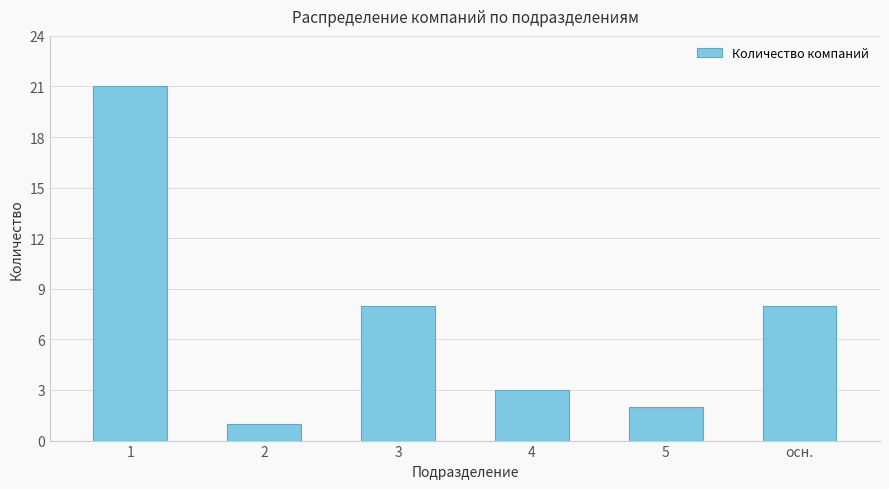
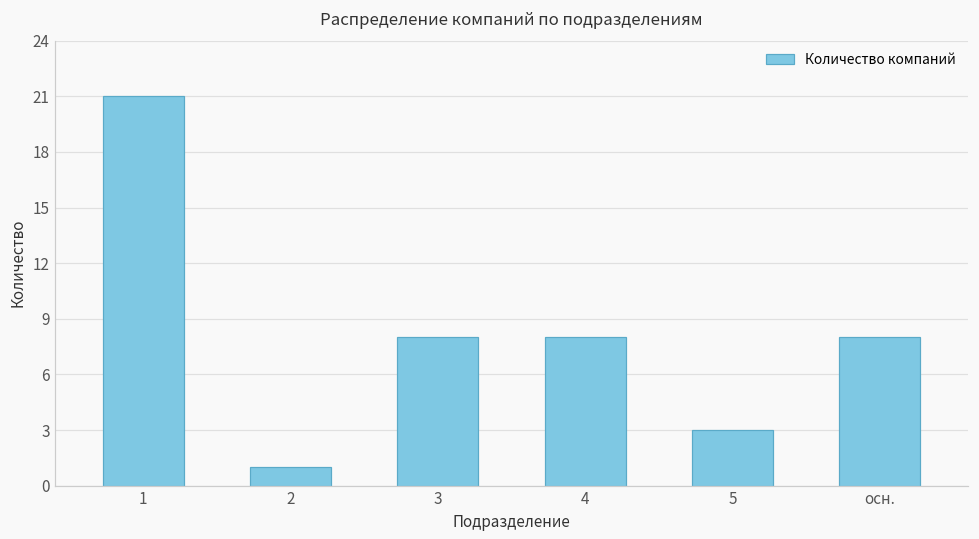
  {
    "1": 21,
    "2": 1,
    "3": 8,
-   "4": 3,
-   "5": 2,
+   "4": 8,
+   "5": 3,
    "осн.": 8
  }
